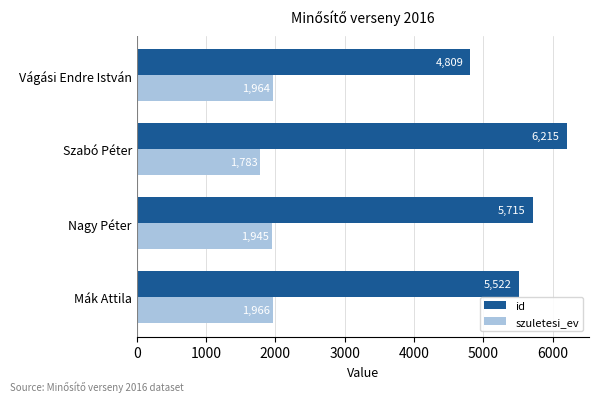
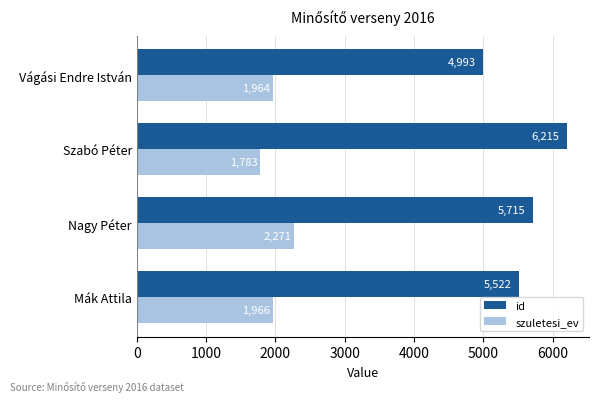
  {
    "id": {
-     "Vágási Endre István": "4,809",
+     "Vágási Endre István": "4,993",
      "Szabó Péter": "6,215",
      "Nagy Péter": "5,715",
      "Mák Attila": "5,522"
    },
    "szuletesi_ev": {
      "Vágási Endre István": "1,964",
      "Szabó Péter": "1,783",
-     "Nagy Péter": "1,945",
+     "Nagy Péter": "2,271",
      "Mák Attila": "1,966"
    }
  }
